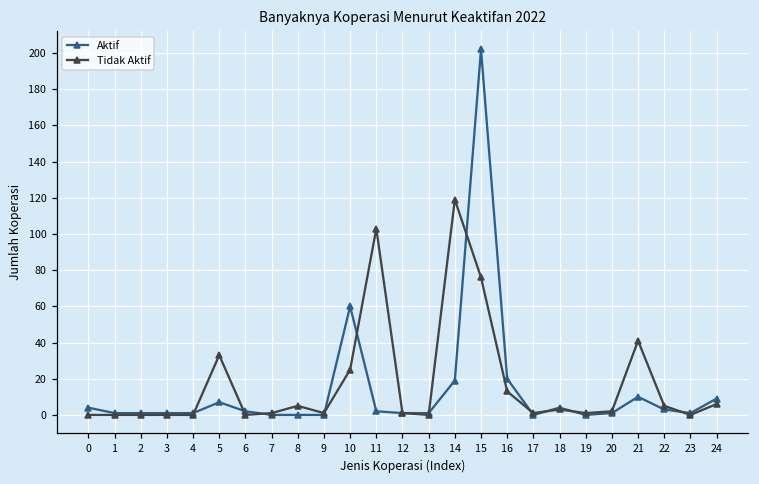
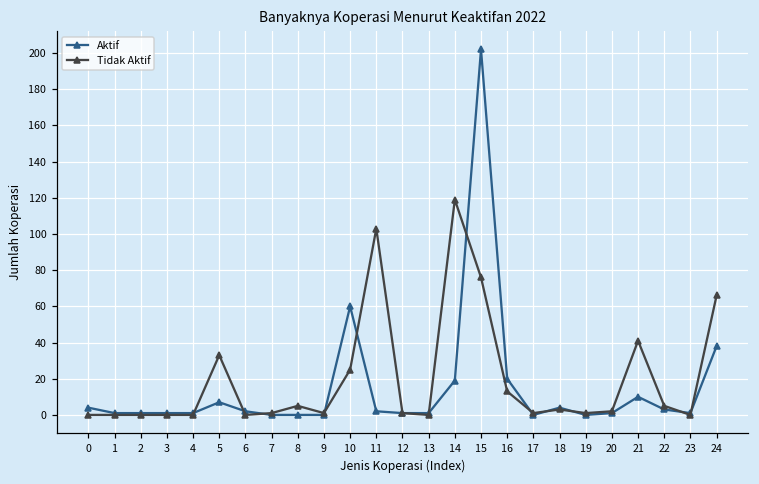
  {
    "Aktif": {
      "0": 4,
      "5": 7,
      "6": 2,
      "8": 0,
      "10": 60,
      "11": 2,
      "14": 19,
      "15": 202,
      "16": 20,
      "21": 10,
      "22": 3,
-     "24": 9
+     "24": 38
    },
    "Tidak Aktif": {
      "0": 0,
      "5": 33,
      "6": 0,
      "8": 5,
      "10": 25,
      "11": 103,
      "14": 119,
      "15": 76,
      "16": 13,
      "21": 41,
      "22": 5,
-     "24": 6
+     "24": 66
    }
  }
